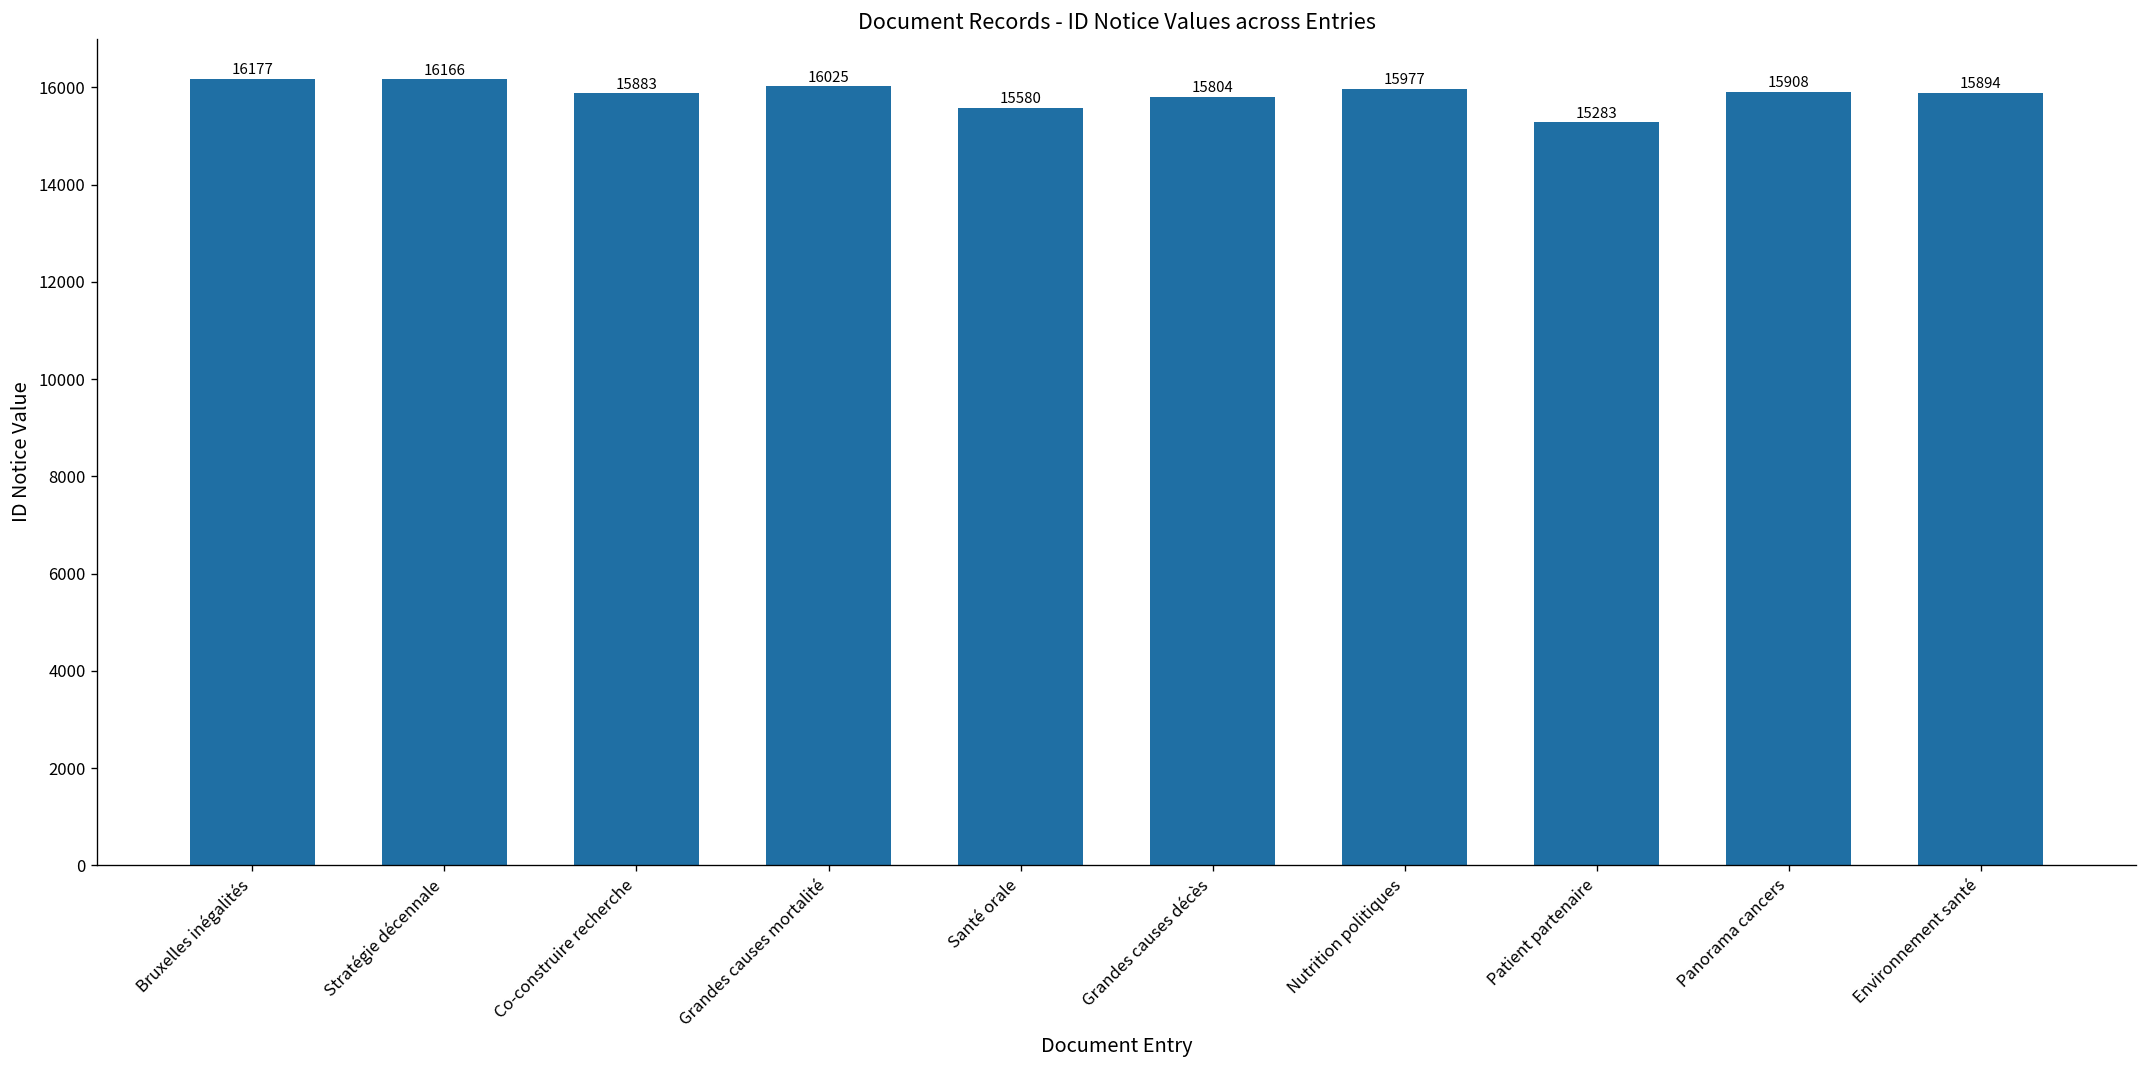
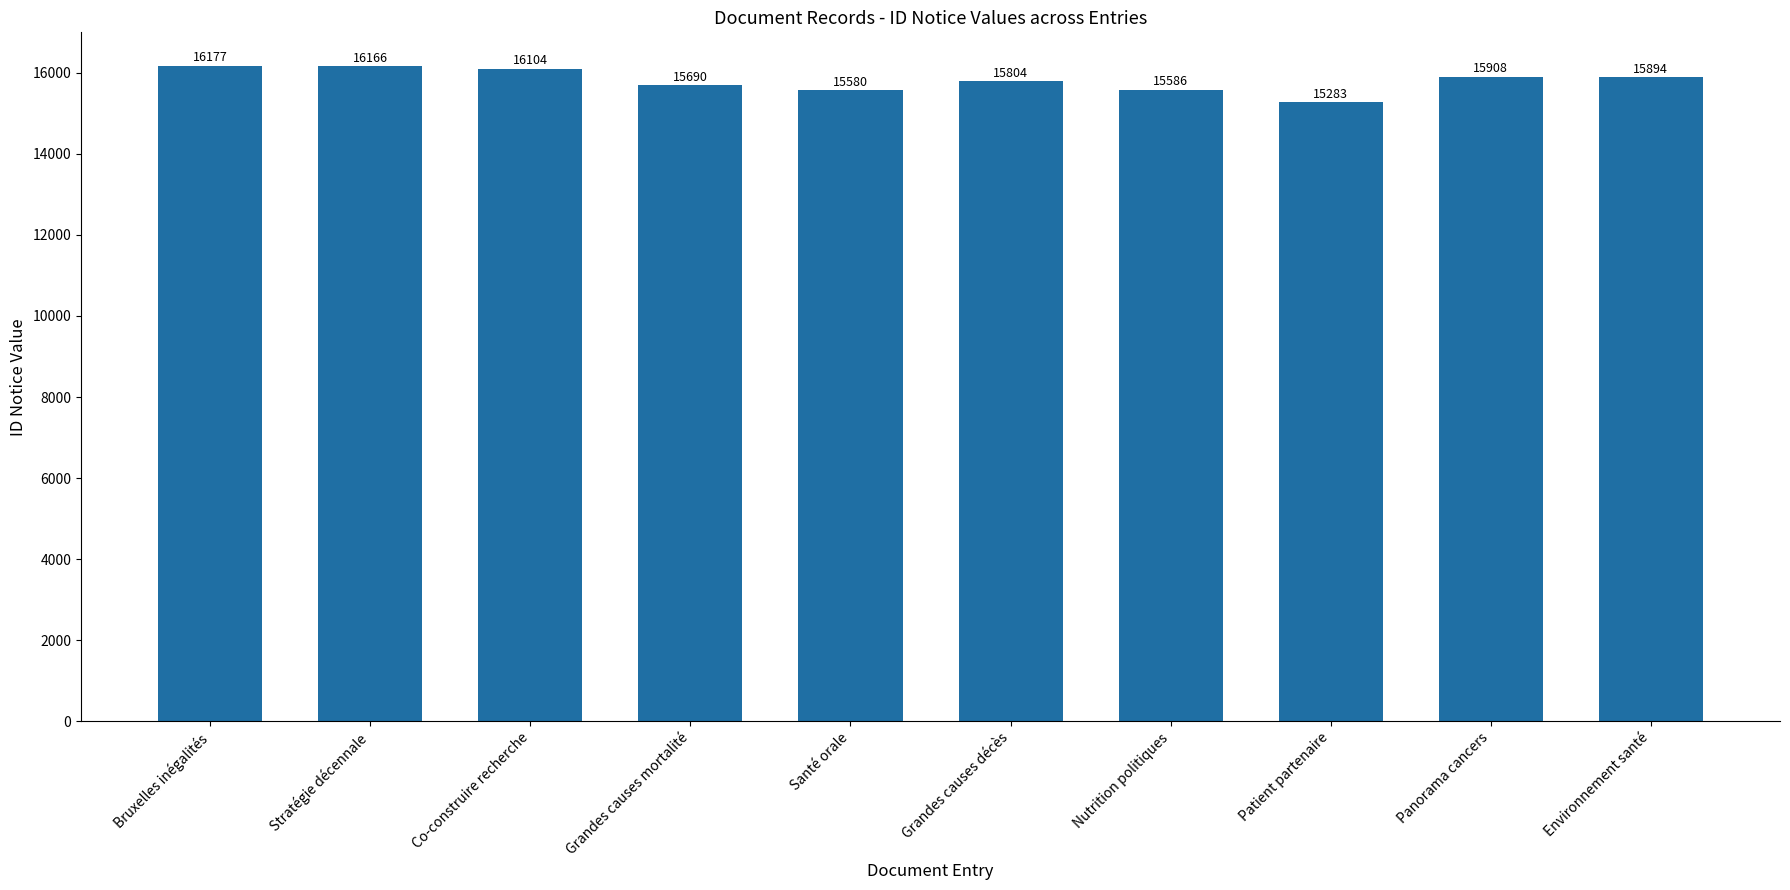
  {
    "Bruxelles inégalités": 16177,
    "Stratégie décennale": 16166,
-   "Co-construire recherche": 15883,
-   "Grandes causes mortalité": 16025,
+   "Co-construire recherche": 16104,
+   "Grandes causes mortalité": 15690,
    "Santé orale": 15580,
    "Grandes causes décès": 15804,
-   "Nutrition politiques": 15977,
+   "Nutrition politiques": 15586,
    "Patient partenaire": 15283,
    "Panorama cancers": 15908,
    "Environnement santé": 15894
  }
